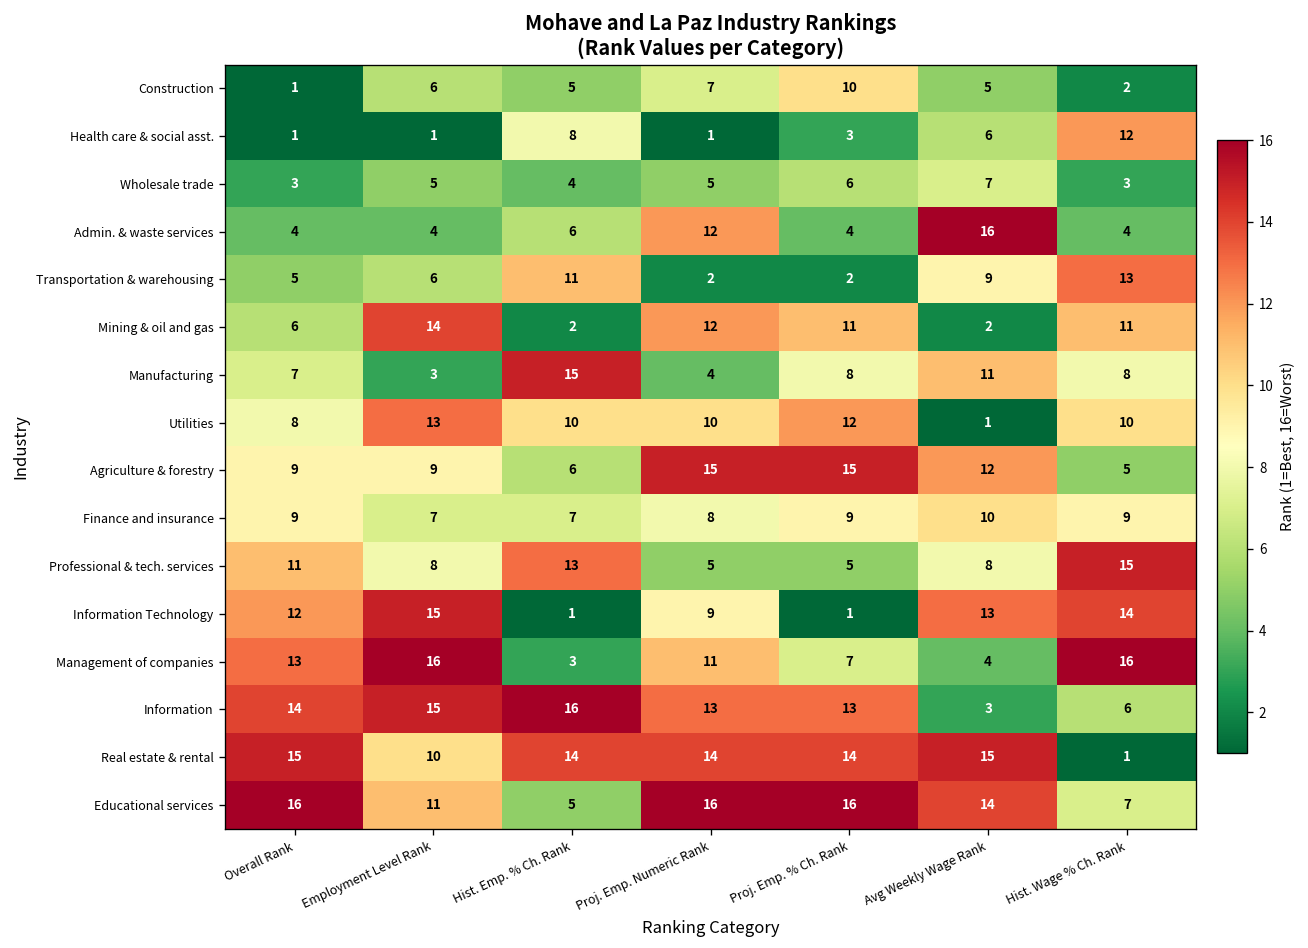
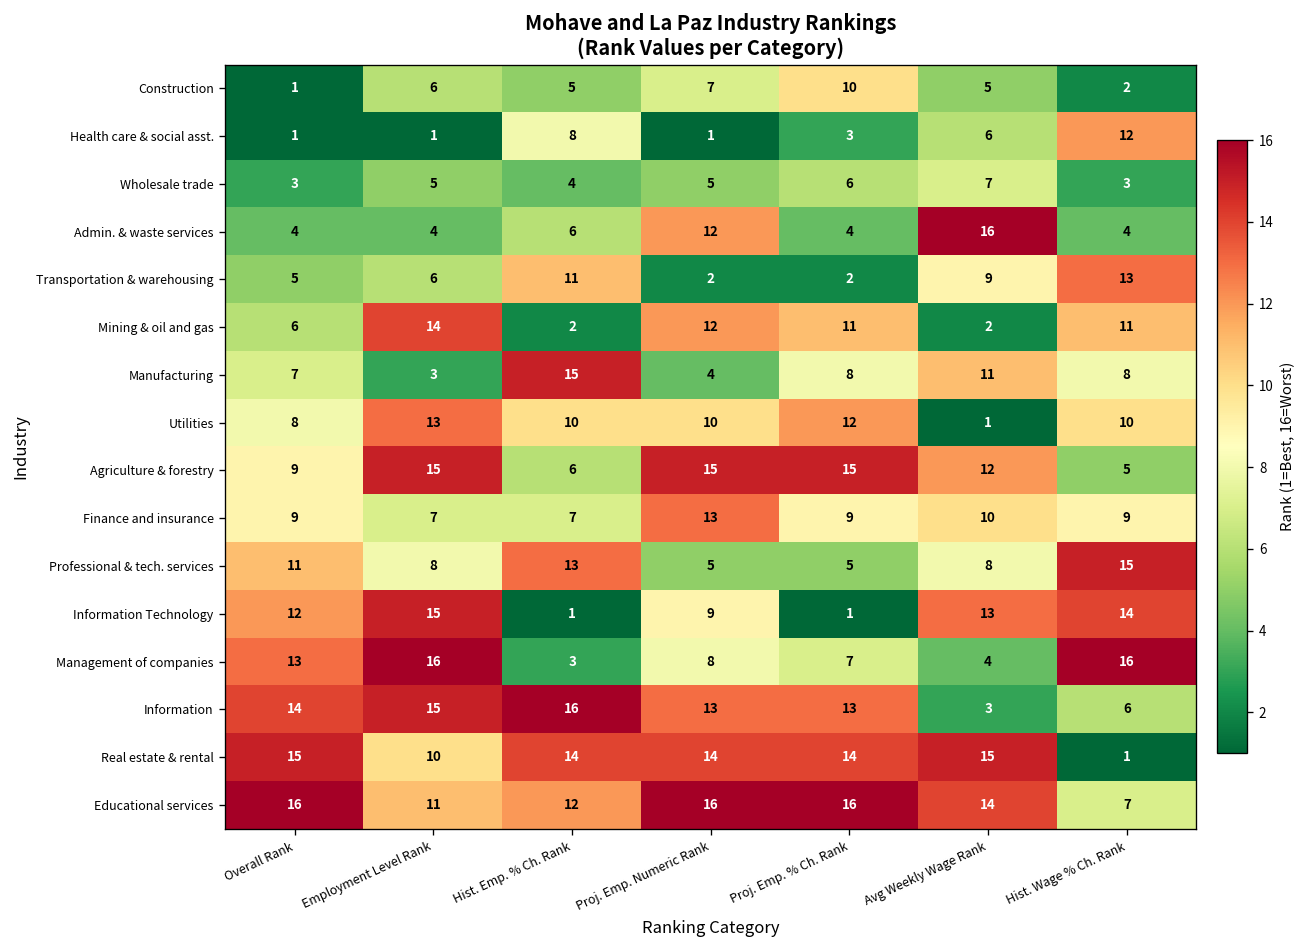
  {
    "Construction": {
      "Overall Rank": 1,
      "Employment Level Rank": 6,
      "Hist. Emp. % Ch. Rank": 5,
      "Proj. Emp. Numeric Rank": 7,
      "Proj. Emp. % Ch. Rank": 10,
      "Avg Weekly Wage Rank": 5,
      "Hist. Wage % Ch. Rank": 2
    },
    "Health care & social asst.": {
      "Overall Rank": 1,
      "Employment Level Rank": 1,
      "Hist. Emp. % Ch. Rank": 8,
      "Proj. Emp. Numeric Rank": 1,
      "Proj. Emp. % Ch. Rank": 3,
      "Avg Weekly Wage Rank": 6,
      "Hist. Wage % Ch. Rank": 12
    },
    "Wholesale trade": {
      "Overall Rank": 3,
      "Employment Level Rank": 5,
      "Hist. Emp. % Ch. Rank": 4,
      "Proj. Emp. Numeric Rank": 5,
      "Proj. Emp. % Ch. Rank": 6,
      "Avg Weekly Wage Rank": 7,
      "Hist. Wage % Ch. Rank": 3
    },
    "Admin. & waste services": {
      "Overall Rank": 4,
      "Employment Level Rank": 4,
      "Hist. Emp. % Ch. Rank": 6,
      "Proj. Emp. Numeric Rank": 12,
      "Proj. Emp. % Ch. Rank": 4,
      "Avg Weekly Wage Rank": 16,
      "Hist. Wage % Ch. Rank": 4
    },
    "Transportation & warehousing": {
      "Overall Rank": 5,
      "Employment Level Rank": 6,
      "Hist. Emp. % Ch. Rank": 11,
      "Proj. Emp. Numeric Rank": 2,
      "Proj. Emp. % Ch. Rank": 2,
      "Avg Weekly Wage Rank": 9,
      "Hist. Wage % Ch. Rank": 13
    },
    "Mining & oil and gas": {
      "Overall Rank": 6,
      "Employment Level Rank": 14,
      "Hist. Emp. % Ch. Rank": 2,
      "Proj. Emp. Numeric Rank": 12,
      "Proj. Emp. % Ch. Rank": 11,
      "Avg Weekly Wage Rank": 2,
      "Hist. Wage % Ch. Rank": 11
    },
    "Manufacturing": {
      "Overall Rank": 7,
      "Employment Level Rank": 3,
      "Hist. Emp. % Ch. Rank": 15,
      "Proj. Emp. Numeric Rank": 4,
      "Proj. Emp. % Ch. Rank": 8,
      "Avg Weekly Wage Rank": 11,
      "Hist. Wage % Ch. Rank": 8
    },
    "Utilities": {
      "Overall Rank": 8,
      "Employment Level Rank": 13,
      "Hist. Emp. % Ch. Rank": 10,
      "Proj. Emp. Numeric Rank": 10,
      "Proj. Emp. % Ch. Rank": 12,
      "Avg Weekly Wage Rank": 1,
      "Hist. Wage % Ch. Rank": 10
    },
    "Agriculture & forestry": {
      "Overall Rank": 9,
-     "Employment Level Rank": 9,
+     "Employment Level Rank": 15,
      "Hist. Emp. % Ch. Rank": 6,
      "Proj. Emp. Numeric Rank": 15,
      "Proj. Emp. % Ch. Rank": 15,
      "Avg Weekly Wage Rank": 12,
      "Hist. Wage % Ch. Rank": 5
    },
    "Finance and insurance": {
      "Overall Rank": 9,
      "Employment Level Rank": 7,
      "Hist. Emp. % Ch. Rank": 7,
-     "Proj. Emp. Numeric Rank": 8,
+     "Proj. Emp. Numeric Rank": 13,
      "Proj. Emp. % Ch. Rank": 9,
      "Avg Weekly Wage Rank": 10,
      "Hist. Wage % Ch. Rank": 9
    },
    "Professional & tech. services": {
      "Overall Rank": 11,
      "Employment Level Rank": 8,
      "Hist. Emp. % Ch. Rank": 13,
      "Proj. Emp. Numeric Rank": 5,
      "Proj. Emp. % Ch. Rank": 5,
      "Avg Weekly Wage Rank": 8,
      "Hist. Wage % Ch. Rank": 15
    },
    "Information Technology": {
      "Overall Rank": 12,
      "Employment Level Rank": 15,
      "Hist. Emp. % Ch. Rank": 1,
      "Proj. Emp. Numeric Rank": 9,
      "Proj. Emp. % Ch. Rank": 1,
      "Avg Weekly Wage Rank": 13,
      "Hist. Wage % Ch. Rank": 14
    },
    "Management of companies": {
      "Overall Rank": 13,
      "Employment Level Rank": 16,
      "Hist. Emp. % Ch. Rank": 3,
-     "Proj. Emp. Numeric Rank": 11,
+     "Proj. Emp. Numeric Rank": 8,
      "Proj. Emp. % Ch. Rank": 7,
      "Avg Weekly Wage Rank": 4,
      "Hist. Wage % Ch. Rank": 16
    },
    "Information": {
      "Overall Rank": 14,
      "Employment Level Rank": 15,
      "Hist. Emp. % Ch. Rank": 16,
      "Proj. Emp. Numeric Rank": 13,
      "Proj. Emp. % Ch. Rank": 13,
      "Avg Weekly Wage Rank": 3,
      "Hist. Wage % Ch. Rank": 6
    },
    "Real estate & rental": {
      "Overall Rank": 15,
      "Employment Level Rank": 10,
      "Hist. Emp. % Ch. Rank": 14,
      "Proj. Emp. Numeric Rank": 14,
      "Proj. Emp. % Ch. Rank": 14,
      "Avg Weekly Wage Rank": 15,
      "Hist. Wage % Ch. Rank": 1
    },
    "Educational services": {
      "Overall Rank": 16,
      "Employment Level Rank": 11,
-     "Hist. Emp. % Ch. Rank": 5,
+     "Hist. Emp. % Ch. Rank": 12,
      "Proj. Emp. Numeric Rank": 16,
      "Proj. Emp. % Ch. Rank": 16,
      "Avg Weekly Wage Rank": 14,
      "Hist. Wage % Ch. Rank": 7
    }
  }
